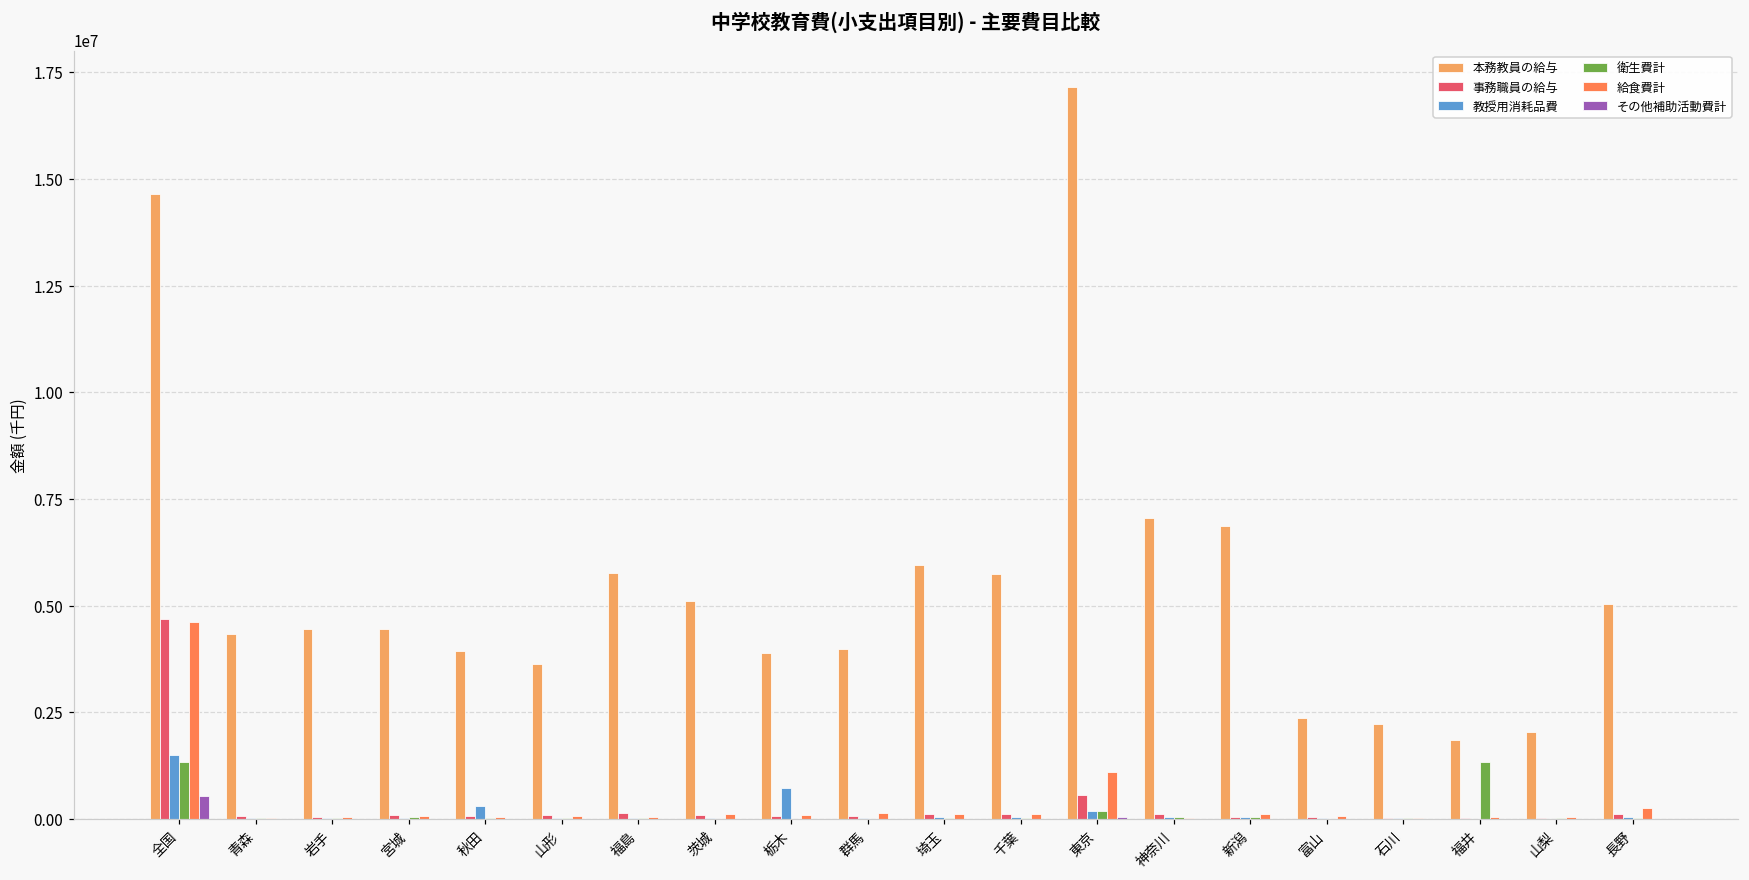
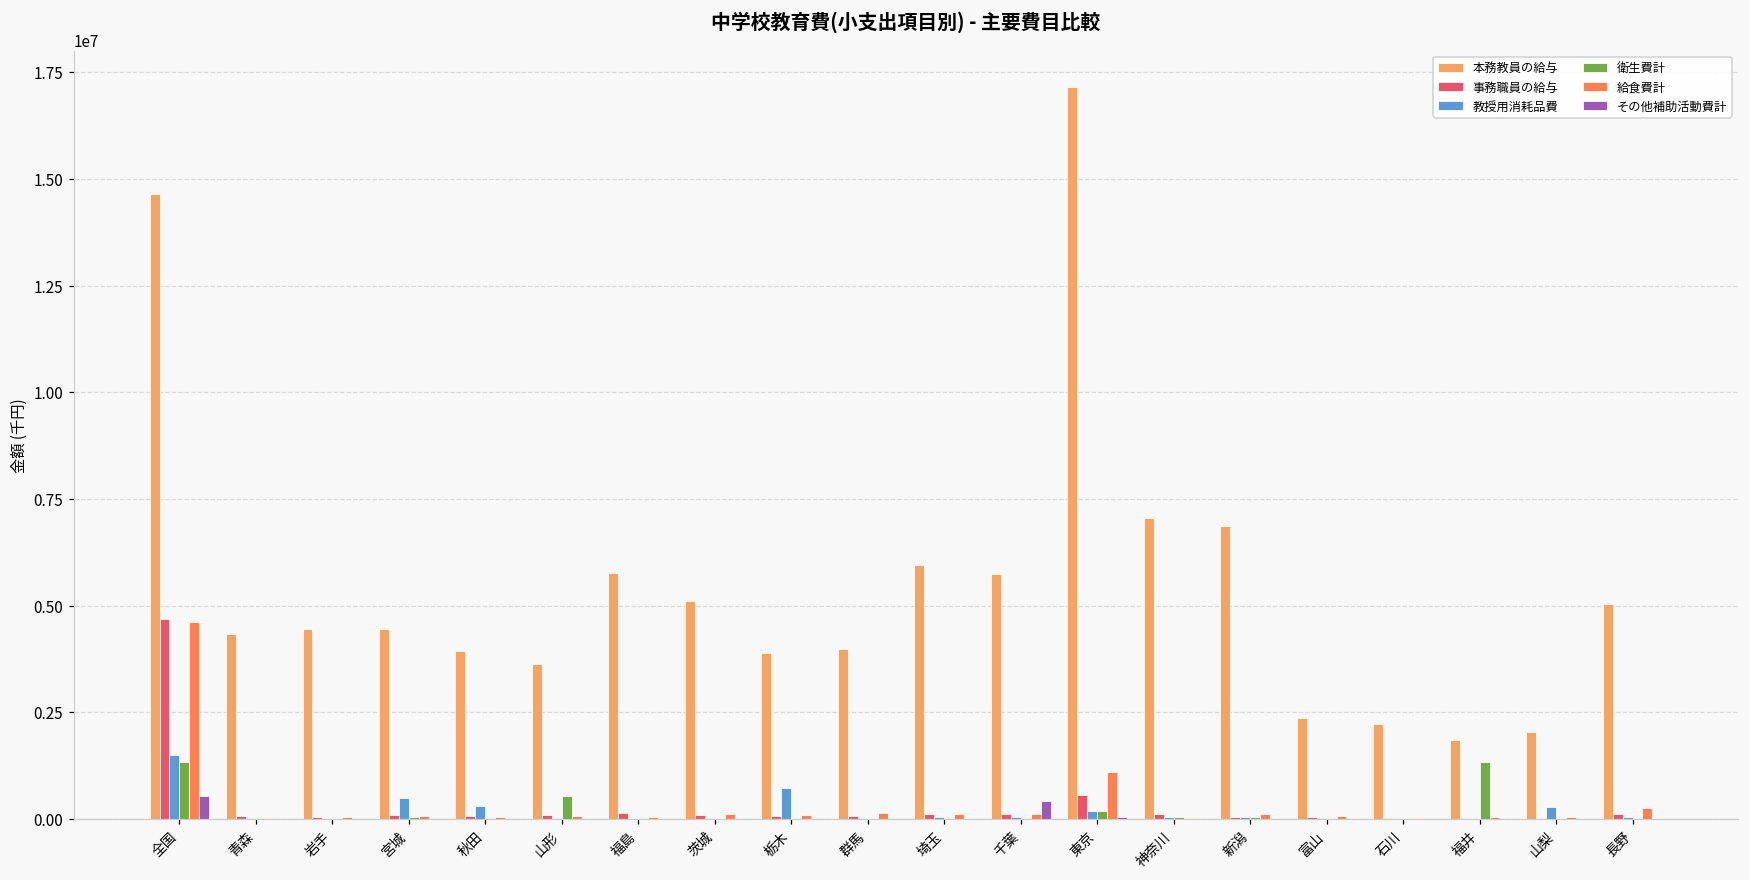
  {
    "教授用消耗品費": {
      "全国": 1500000,
-     "宮城": 0,
+     "宮城": 500000,
      "秋田": 300000,
      "栃木": 700000,
      "東京": 200000,
-     "山梨": 0
+     "山梨": 300000
    },
    "衛生費計": {
      "全国": 1300000,
-     "山形": 0,
+     "山形": 500000,
      "東京": 200000,
      "福井": 1300000
    },
    "その他補助活動費計": {
      "全国": 500000,
-     "千葉": 0
+     "千葉": 400000
    }
  }
